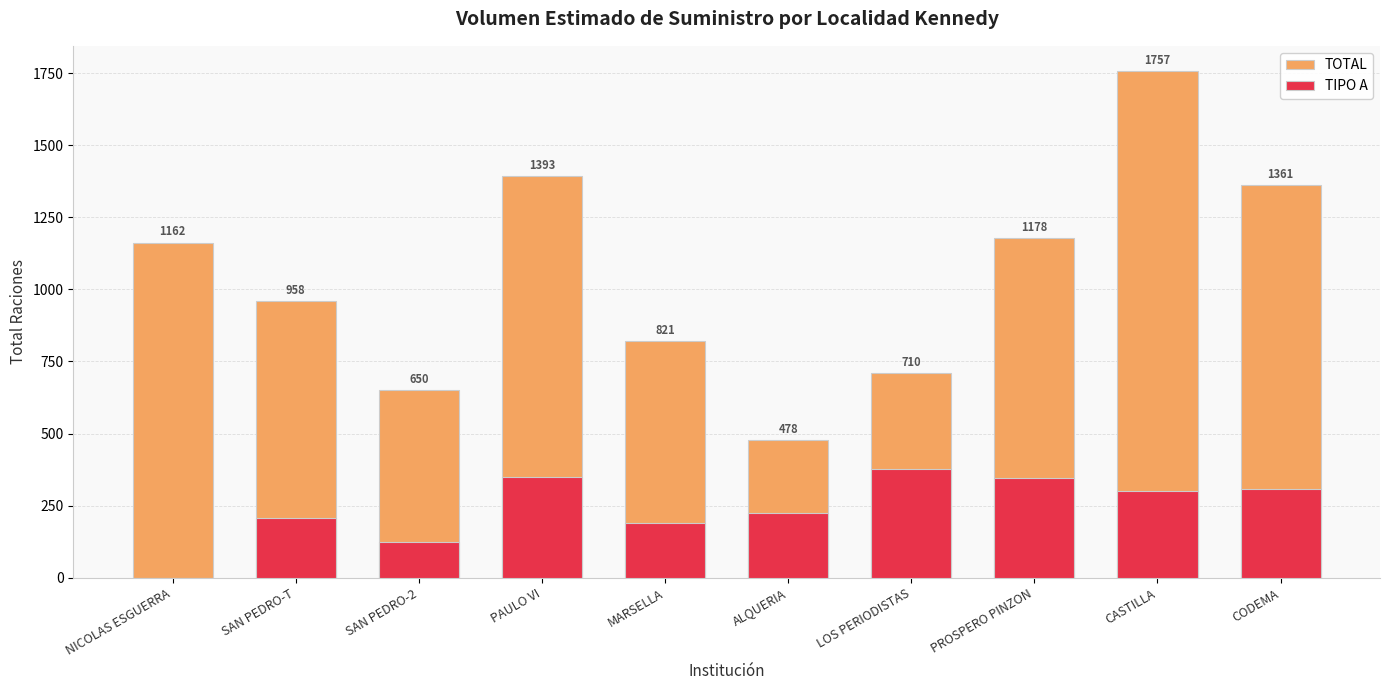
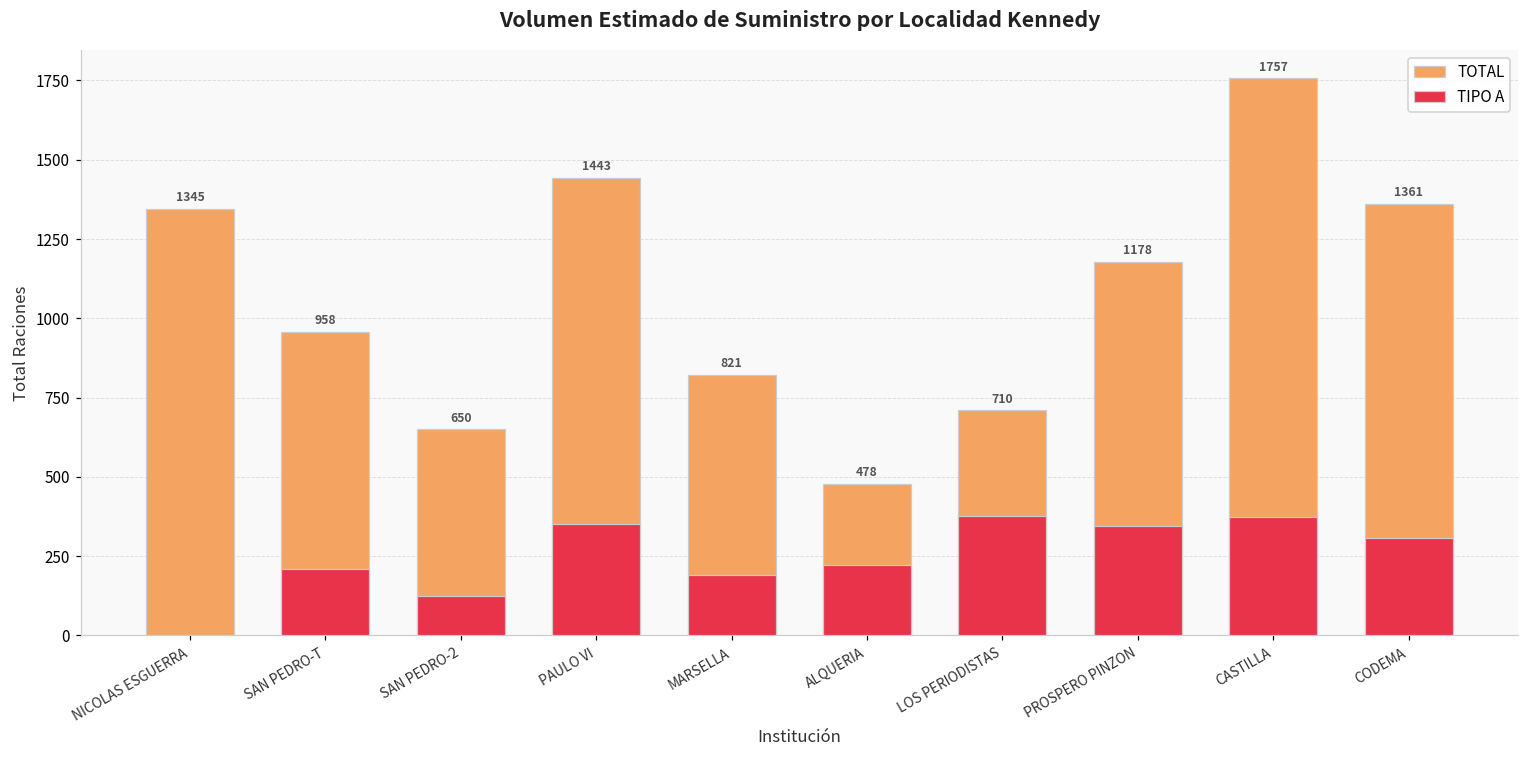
  {
    "TOTAL": {
-     "NICOLAS ESGUERRA": 1162,
+     "NICOLAS ESGUERRA": 1345,
      "SAN PEDRO-T": 958,
      "SAN PEDRO-2": 650,
-     "PAULO VI": 1393,
+     "PAULO VI": 1443,
      "MARSELLA": 821,
      "ALQUERIA": 478,
      "LOS PERIODISTAS": 710,
      "PROSPERO PINZON": 1178,
      "CASTILLA": 1757,
      "CODEMA": 1361
    },
    "TIPO A": {
      "NICOLAS ESGUERRA": 0,
-     "CASTILLA": 300
+     "CASTILLA": 370
    }
  }
